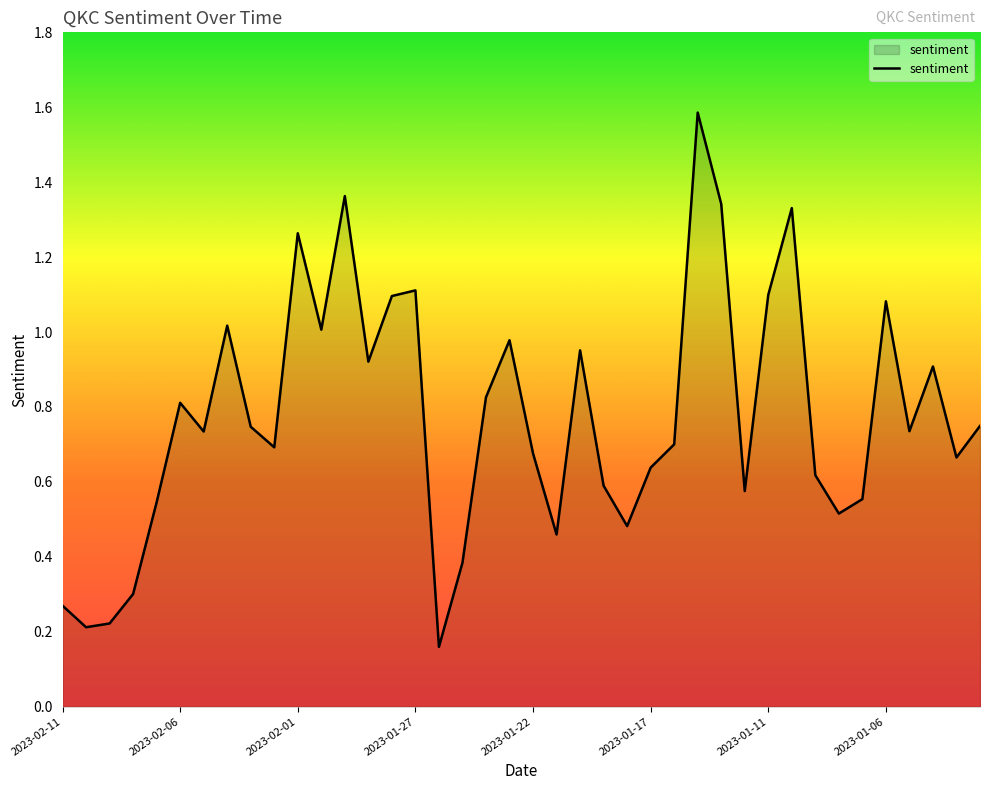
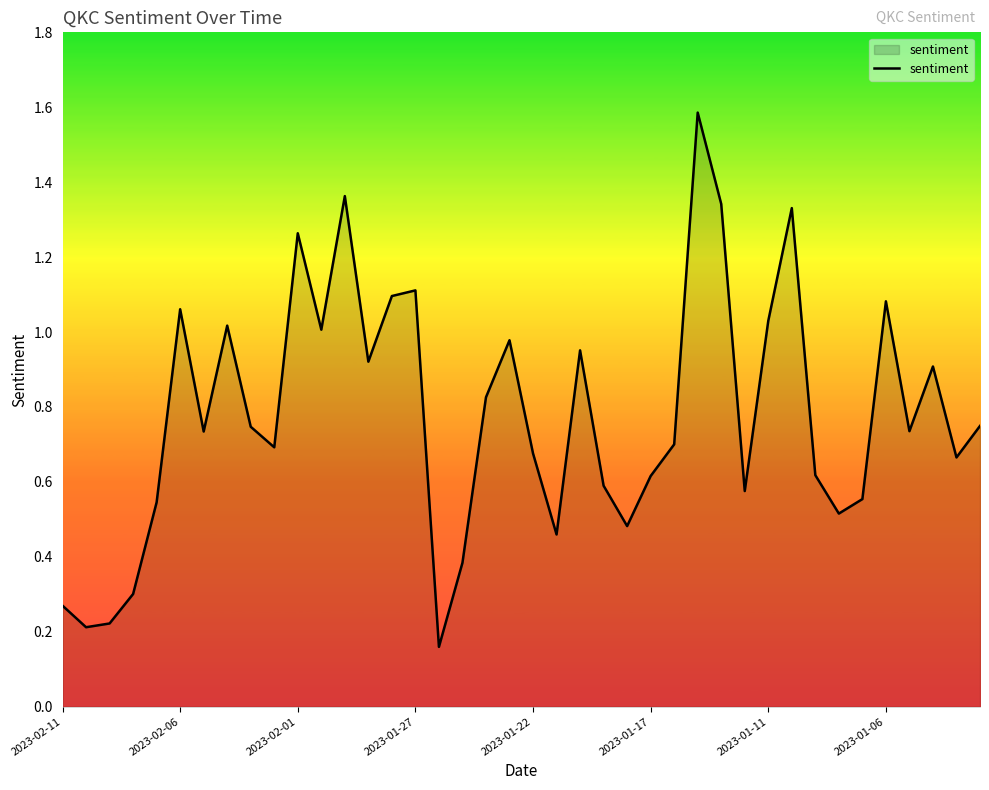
  {
    "2023-02-11": 0.27,
-   "2023-02-06": 0.81,
+   "2023-02-06": 1.06,
    "2023-02-01": 1.26,
    "2023-01-27": 1.11,
    "2023-01-22": 0.68,
-   "2023-01-17": 0.64,
-   "2023-01-11": 1.10,
+   "2023-01-17": 0.62,
+   "2023-01-11": 1.03,
    "2023-01-06": 1.08
  }
